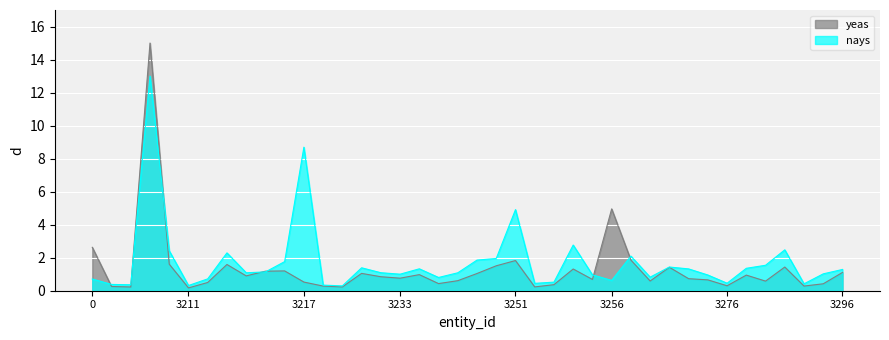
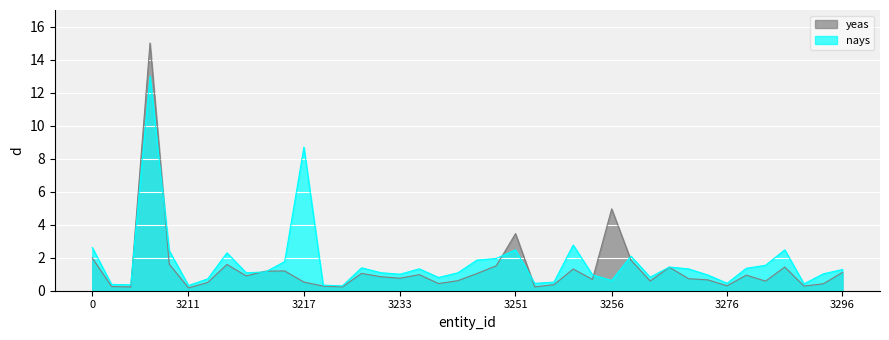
  {
    "yeas": {
-     "0": 2.6,
+     "0": 2.0,
      "3217": 0.5,
      "3233": 0.8,
-     "3251": 1.8,
+     "3251": 3.5,
      "3256": 5.0,
      "3276": 0.3,
      "3296": 1.1
    },
    "nays": {
-     "0": 0.7,
+     "0": 2.6,
      "3217": 8.7,
      "3233": 1.0,
-     "3251": 4.9,
+     "3251": 2.5,
      "3256": 0.6,
      "3276": 0.5,
      "3296": 1.3
    }
  }
